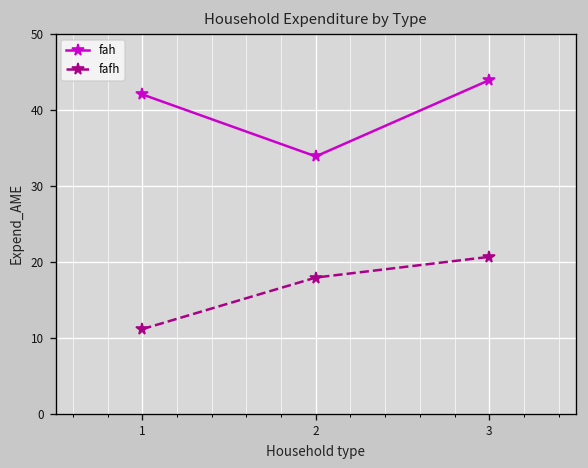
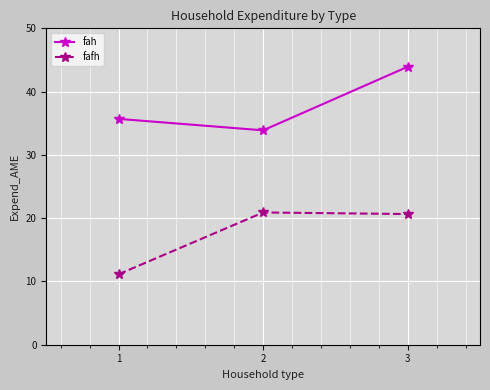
  {
    "fah": {
-     "1": 42,
+     "1": 36,
      "2": 34,
      "3": 44
    },
    "fafh": {
      "1": 11,
-     "2": 18,
+     "2": 21,
      "3": 21
    }
  }
